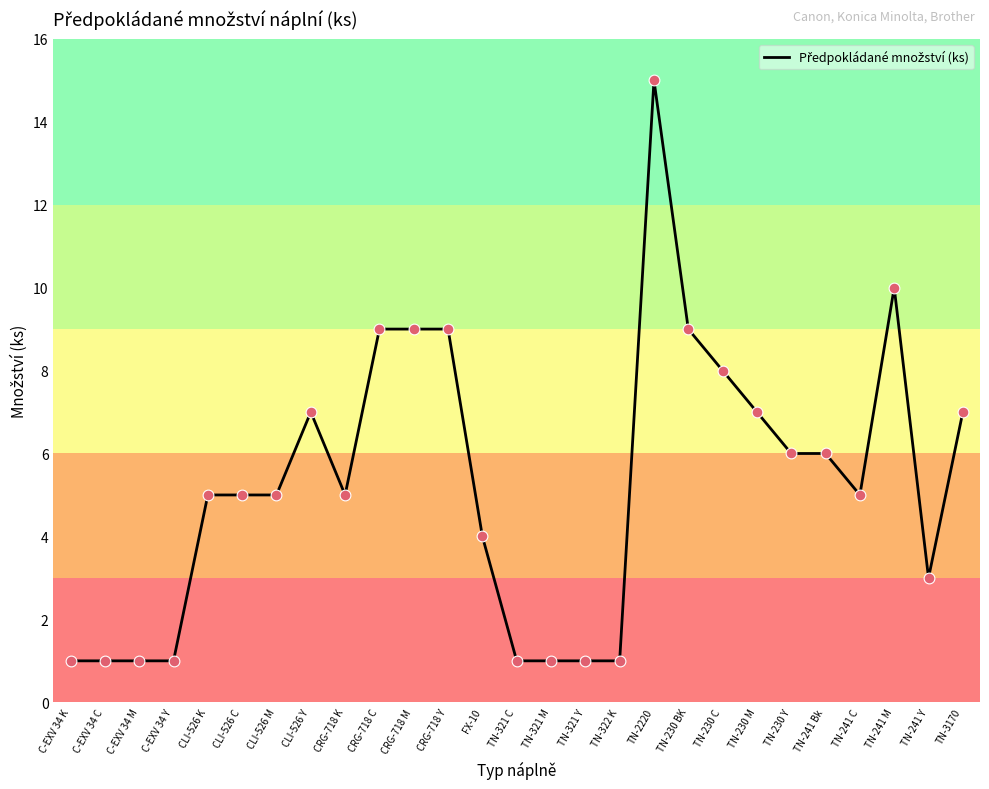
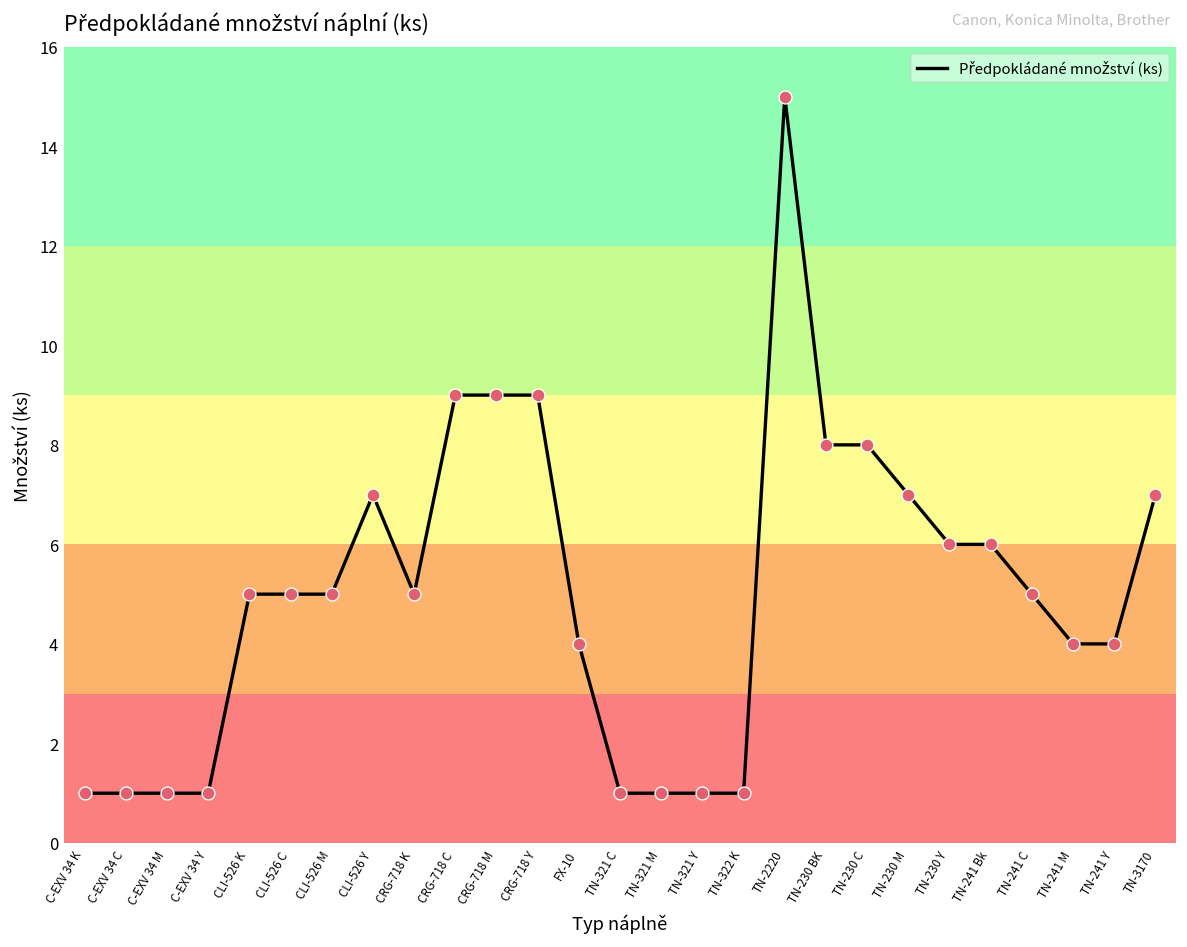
  {
    "C-EXV 34 K": 1,
    "C-EXV 34 C": 1,
    "C-EXV 34 M": 1,
    "C-EXV 34 Y": 1,
    "CLI-526 K": 5,
    "CLI-526 C": 5,
    "CLI-526 M": 5,
    "CLI-526 Y": 7,
    "CRG-718 K": 5,
    "CRG-718 C": 9,
    "CRG-718 M": 9,
    "CRG-718 Y": 9,
    "FX-10": 4,
    "TN-321 C": 1,
    "TN-321 M": 1,
    "TN-321 Y": 1,
    "TN-322 K": 1,
    "TN-2220": 15,
-   "TN-230 BK": 9,
+   "TN-230 BK": 8,
    "TN-230 C": 8,
    "TN-230 M": 7,
    "TN-230 Y": 6,
    "TN-241 Bk": 6,
    "TN-241 C": 5,
-   "TN-241 M": 10,
-   "TN-241 Y": 3,
+   "TN-241 M": 4,
+   "TN-241 Y": 4,
    "TN-3170": 7
  }
